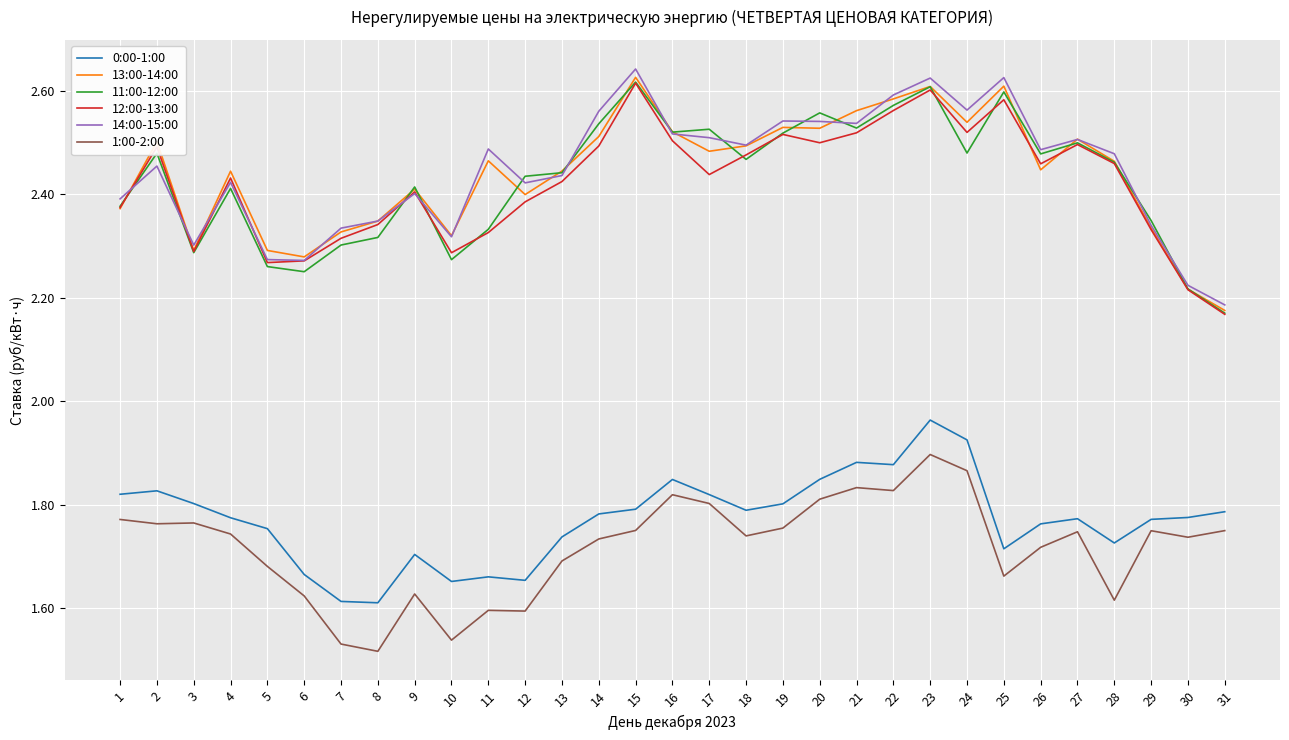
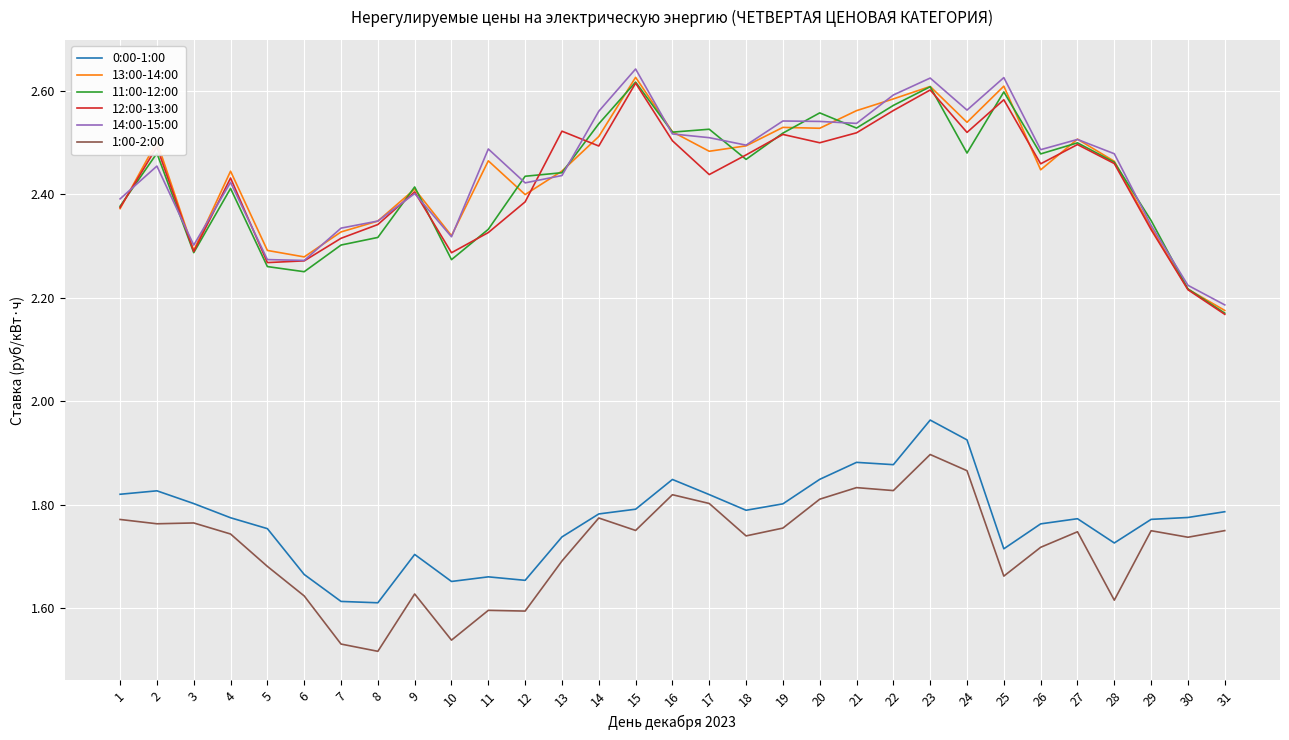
  {
    "0:00-1:00": {
      "1": 1.82,
      "2": 1.83,
      "3": 1.80,
      "4": 1.77,
      "5": 1.75,
      "6": 1.67,
      "7": 1.61,
      "8": 1.61,
      "9": 1.70,
      "10": 1.65,
      "11": 1.66,
      "12": 1.65,
      "13": 1.74,
      "14": 1.78,
      "15": 1.79,
      "16": 1.85,
      "17": 1.82,
      "18": 1.79,
      "19": 1.80,
      "20": 1.85,
      "21": 1.88,
      "22": 1.88,
      "23": 1.96,
      "24": 1.93,
      "25": 1.71,
      "26": 1.76,
      "27": 1.77,
      "28": 1.73,
      "29": 1.77,
      "30": 1.78,
      "31": 1.79
    },
    "13:00-14:00": {
      "4": 2.44,
      "5": 2.29,
      "6": 2.28,
      "7": 2.33,
      "11": 2.46,
      "12": 2.40,
      "14": 2.51,
      "15": 2.63,
      "17": 2.48,
      "19": 2.53,
      "20": 2.53,
      "21": 2.56,
      "22": 2.58,
      "24": 2.54,
      "25": 2.61,
      "26": 2.45,
      "31": 2.18
    },
    "11:00-12:00": {
      "4": 2.41,
      "5": 2.26,
      "6": 2.25,
      "7": 2.30,
      "8": 2.32,
      "10": 2.27,
      "11": 2.33,
      "12": 2.43,
      "14": 2.54,
      "17": 2.53,
      "18": 2.47,
      "20": 2.56,
      "21": 2.53,
      "22": 2.57,
      "24": 2.48,
      "25": 2.60,
      "26": 2.48,
      "29": 2.35
    },
    "12:00-13:00": {
      "4": 2.43,
      "5": 2.27,
      "7": 2.32,
      "8": 2.34,
      "10": 2.29,
      "11": 2.33,
      "12": 2.39,
-     "13": 2.42,
+     "13": 2.52,
      "14": 2.49,
      "16": 2.50,
      "17": 2.44,
      "18": 2.48,
      "20": 2.50,
      "21": 2.52,
      "22": 2.56,
      "23": 2.60,
      "24": 2.52,
      "25": 2.58,
      "26": 2.46
    },
    "14:00-15:00": {
      "1": 2.39,
      "2": 2.45,
      "3": 2.30,
      "4": 2.42,
      "5": 2.27,
      "7": 2.33,
      "11": 2.49,
      "12": 2.42,
      "13": 2.44,
      "14": 2.56,
      "15": 2.64,
      "17": 2.51,
      "19": 2.54,
      "20": 2.54,
      "21": 2.54,
      "22": 2.59,
      "23": 2.62,
      "24": 2.56,
      "25": 2.63,
      "26": 2.49,
      "28": 2.48,
      "29": 2.34,
      "30": 2.22,
      "31": 2.19
    },
    "1:00-2:00": {
      "1": 1.77,
      "2": 1.76,
      "3": 1.76,
      "4": 1.74,
      "5": 1.68,
      "6": 1.62,
      "7": 1.53,
      "8": 1.52,
      "9": 1.63,
      "10": 1.54,
      "11": 1.60,
      "12": 1.59,
      "13": 1.69,
-     "14": 1.73,
+     "14": 1.77,
      "15": 1.75,
      "16": 1.82,
      "17": 1.80,
      "18": 1.74,
      "19": 1.75,
      "20": 1.81,
      "21": 1.83,
      "22": 1.83,
      "23": 1.90,
      "24": 1.87,
      "25": 1.66,
      "26": 1.72,
      "27": 1.75,
      "28": 1.62,
      "29": 1.75,
      "30": 1.74,
      "31": 1.75
    }
  }
